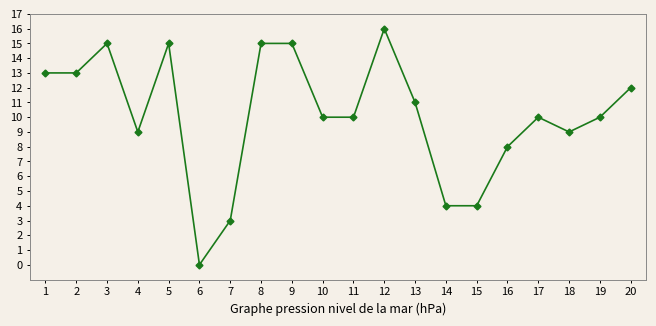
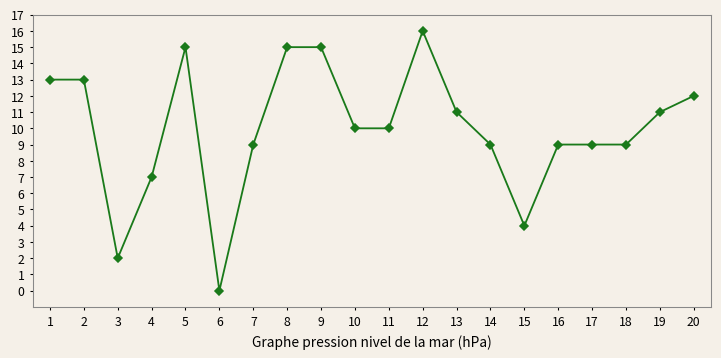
  {
    "1": 13,
    "2": 13,
-   "3": 15,
-   "4": 9,
+   "3": 2,
+   "4": 7,
    "5": 15,
    "6": 0,
-   "7": 3,
+   "7": 9,
    "8": 15,
    "9": 15,
    "10": 10,
    "11": 10,
    "12": 16,
    "13": 11,
-   "14": 4,
+   "14": 9,
    "15": 4,
-   "16": 8,
-   "17": 10,
+   "16": 9,
+   "17": 9,
    "18": 9,
-   "19": 10,
+   "19": 11,
    "20": 12
  }
